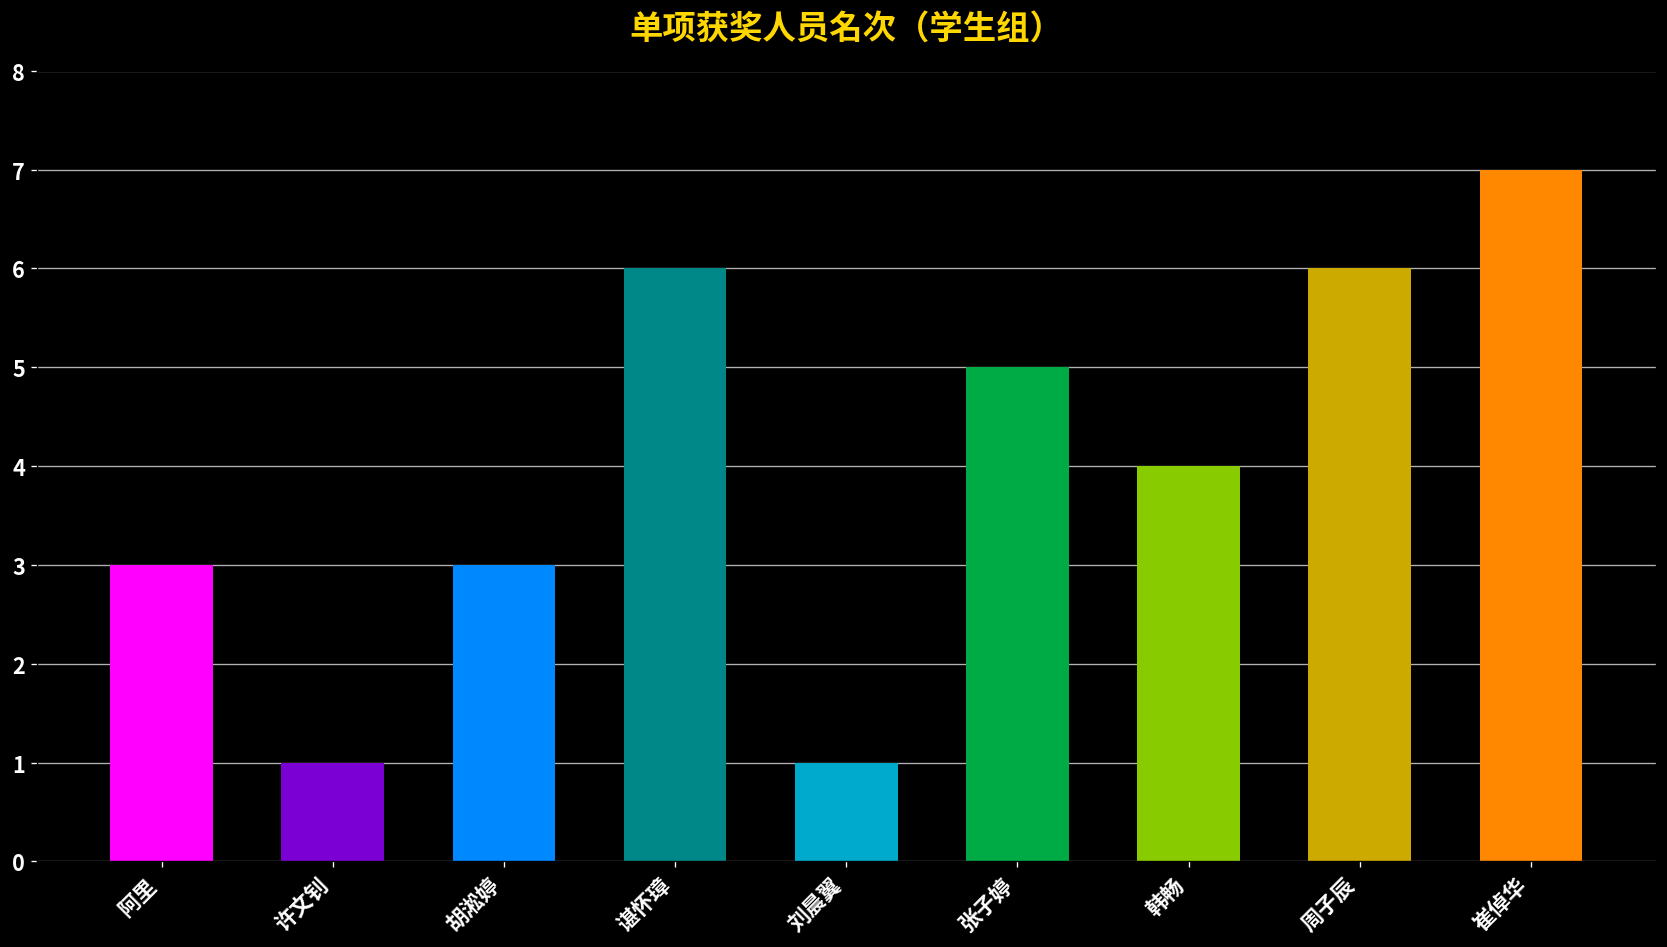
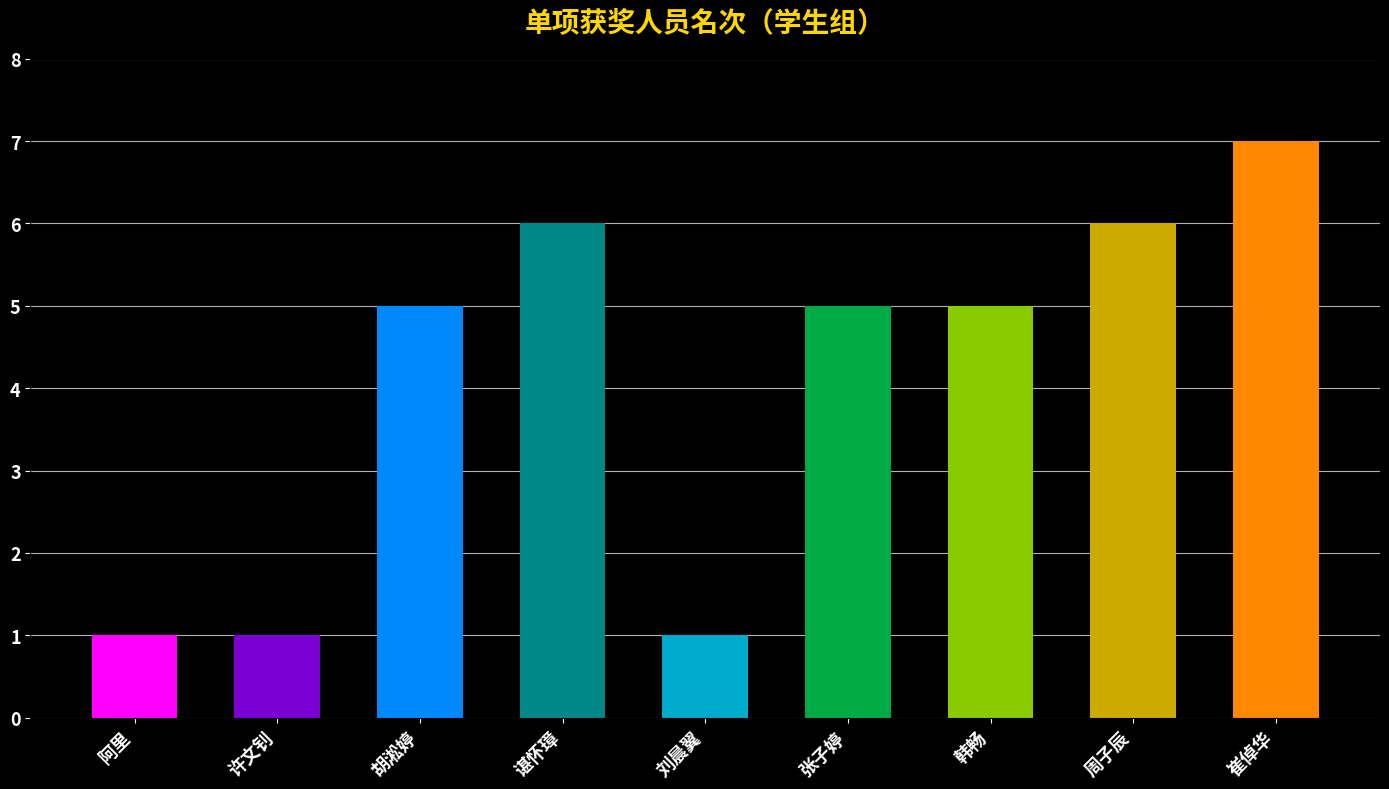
  {
-   "阿里": 3,
+   "阿里": 1,
    "许文钊": 1,
-   "胡淞婷": 3,
+   "胡淞婷": 5,
    "谌怀璋": 6,
    "刘晨翼": 1,
    "张子婷": 5,
-   "韩畅": 4,
+   "韩畅": 5,
    "周子辰": 6,
    "崔倬华": 7
  }
